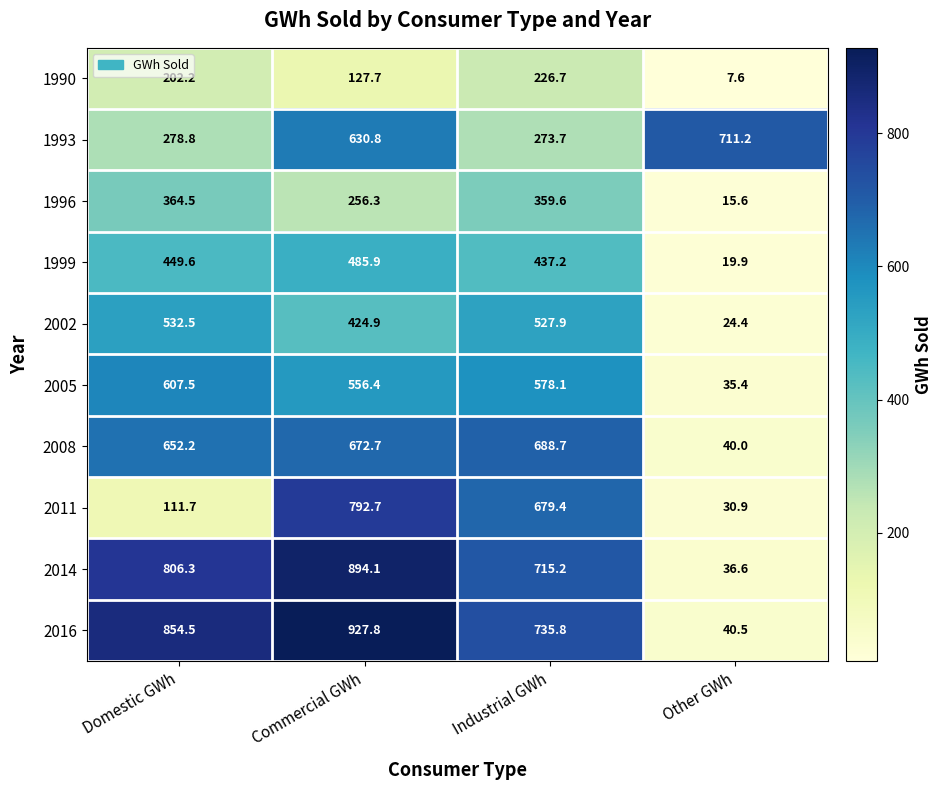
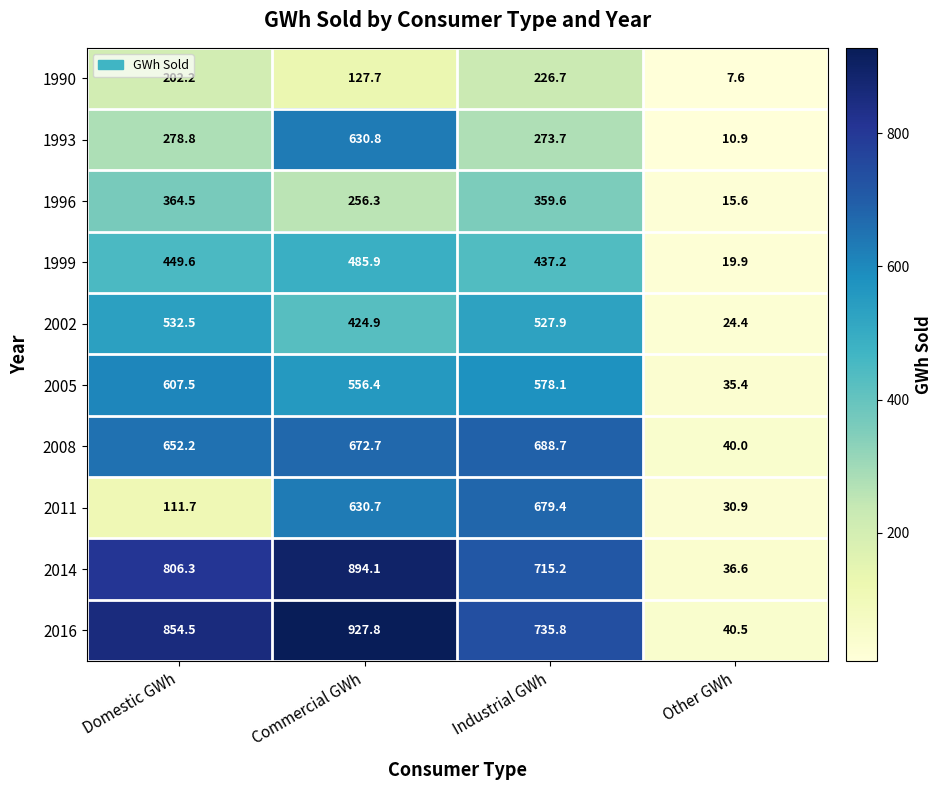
  {
    "1990": {
      "Commercial GWh": 127.7,
      "Industrial GWh": 226.7,
      "Other GWh": 7.6
    },
    "1993": {
      "Domestic GWh": 278.8,
      "Commercial GWh": 630.8,
      "Industrial GWh": 273.7,
-     "Other GWh": 711.2
+     "Other GWh": 10.9
    },
    "1996": {
      "Domestic GWh": 364.5,
      "Commercial GWh": 256.3,
      "Industrial GWh": 359.6,
      "Other GWh": 15.6
    },
    "1999": {
      "Domestic GWh": 449.6,
      "Commercial GWh": 485.9,
      "Industrial GWh": 437.2,
      "Other GWh": 19.9
    },
    "2002": {
      "Domestic GWh": 532.5,
      "Commercial GWh": 424.9,
      "Industrial GWh": 527.9,
      "Other GWh": 24.4
    },
    "2005": {
      "Domestic GWh": 607.5,
      "Commercial GWh": 556.4,
      "Industrial GWh": 578.1,
      "Other GWh": 35.4
    },
    "2008": {
      "Domestic GWh": 652.2,
      "Commercial GWh": 672.7,
      "Industrial GWh": 688.7,
      "Other GWh": 40.0
    },
    "2011": {
      "Domestic GWh": 111.7,
-     "Commercial GWh": 792.7,
+     "Commercial GWh": 630.7,
      "Industrial GWh": 679.4,
      "Other GWh": 30.9
    },
    "2014": {
      "Domestic GWh": 806.3,
      "Commercial GWh": 894.1,
      "Industrial GWh": 715.2,
      "Other GWh": 36.6
    },
    "2016": {
      "Domestic GWh": 854.5,
      "Commercial GWh": 927.8,
      "Industrial GWh": 735.8,
      "Other GWh": 40.5
    }
  }
